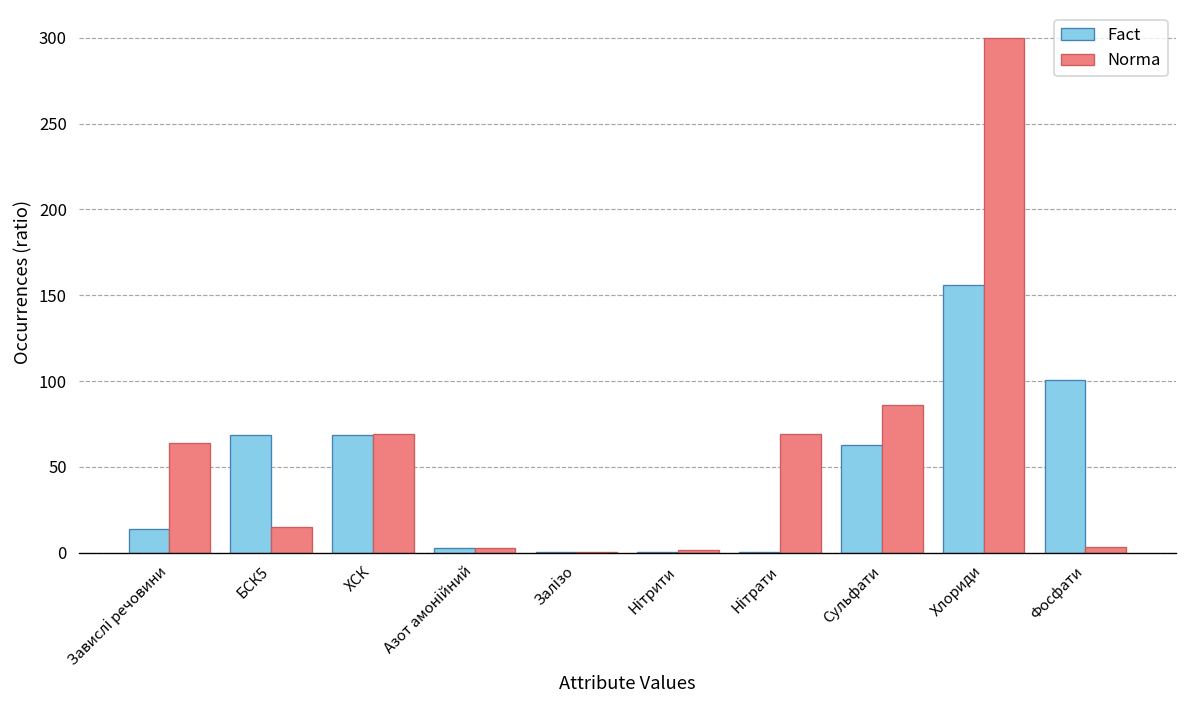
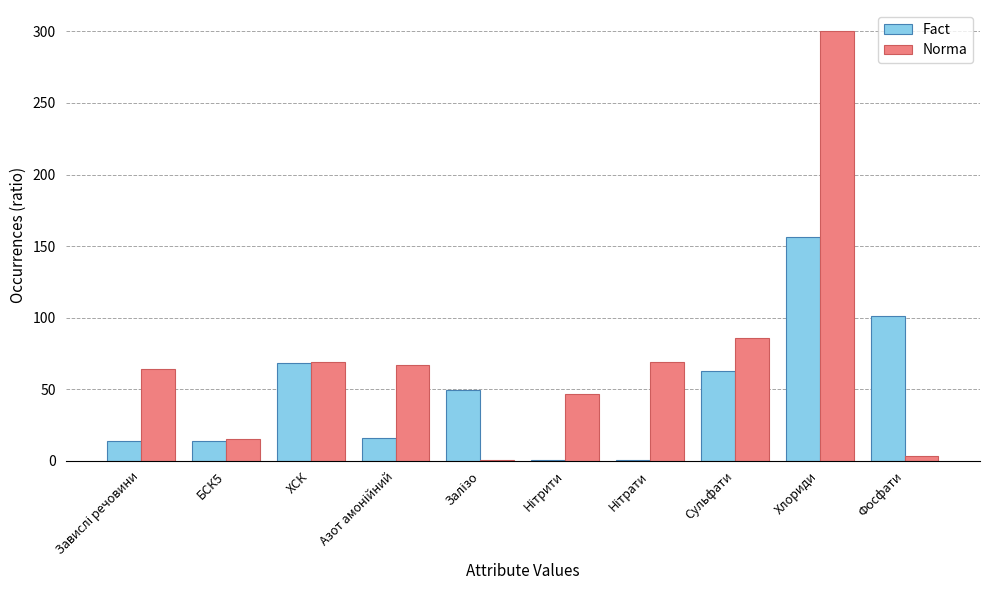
  {
    "Fact": {
      "Завислі речовини": 14,
-     "БСК5": 68,
+     "БСК5": 14,
      "ХСК": 69,
-     "Азот амонійний": 3,
-     "Залізо": 0,
+     "Азот амонійний": 16,
+     "Залізо": 49,
      "Сульфати": 63,
      "Хлориди": 156,
      "Фосфати": 101
    },
    "Norma": {
      "Завислі речовини": 64,
      "БСК5": 15,
      "ХСК": 69,
-     "Азот амонійний": 3,
-     "Нітрити": 2,
+     "Азот амонійний": 67,
+     "Нітрити": 46,
      "Нітрати": 69,
      "Сульфати": 86,
      "Хлориди": 300,
      "Фосфати": 3
    }
  }
